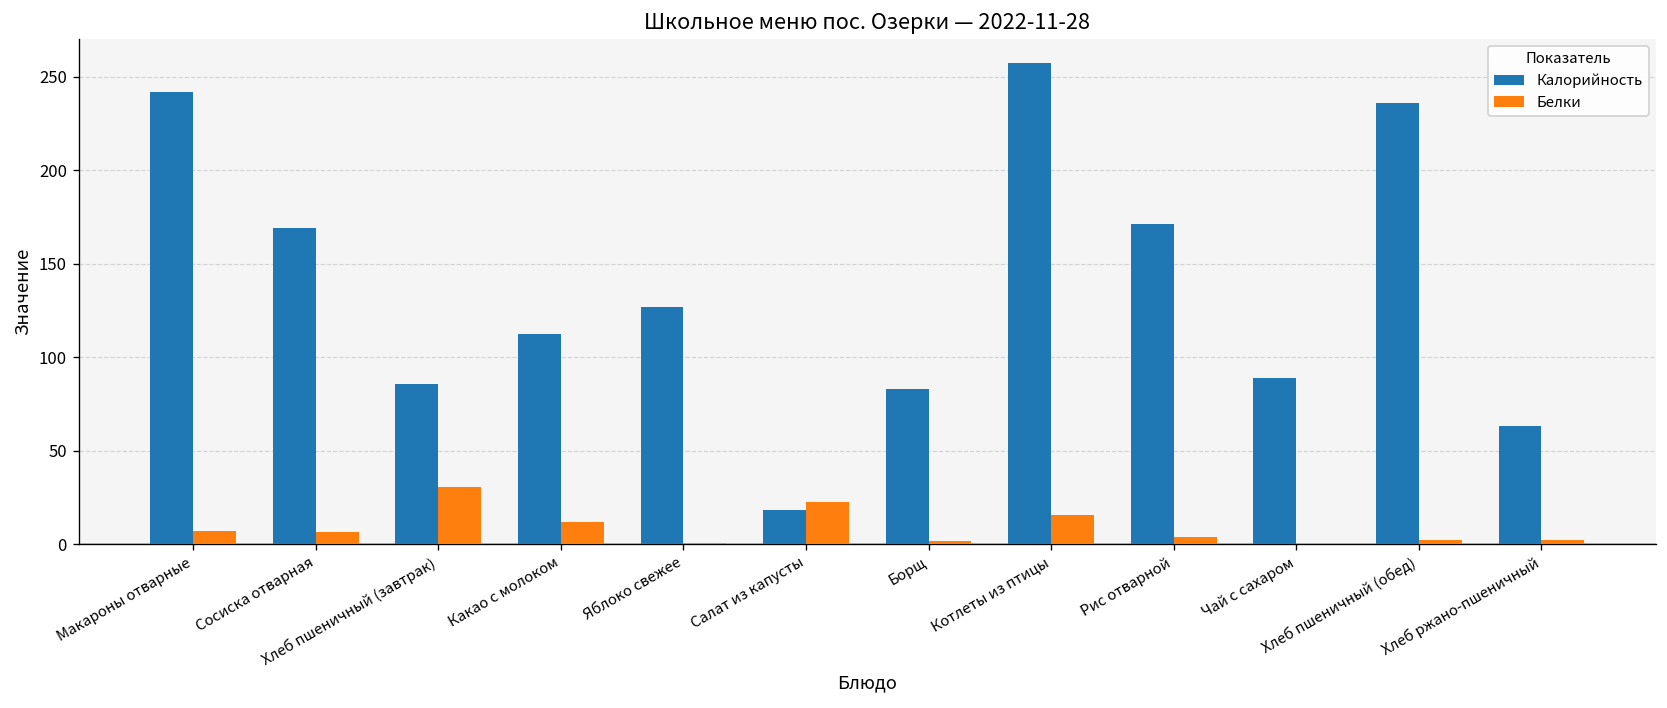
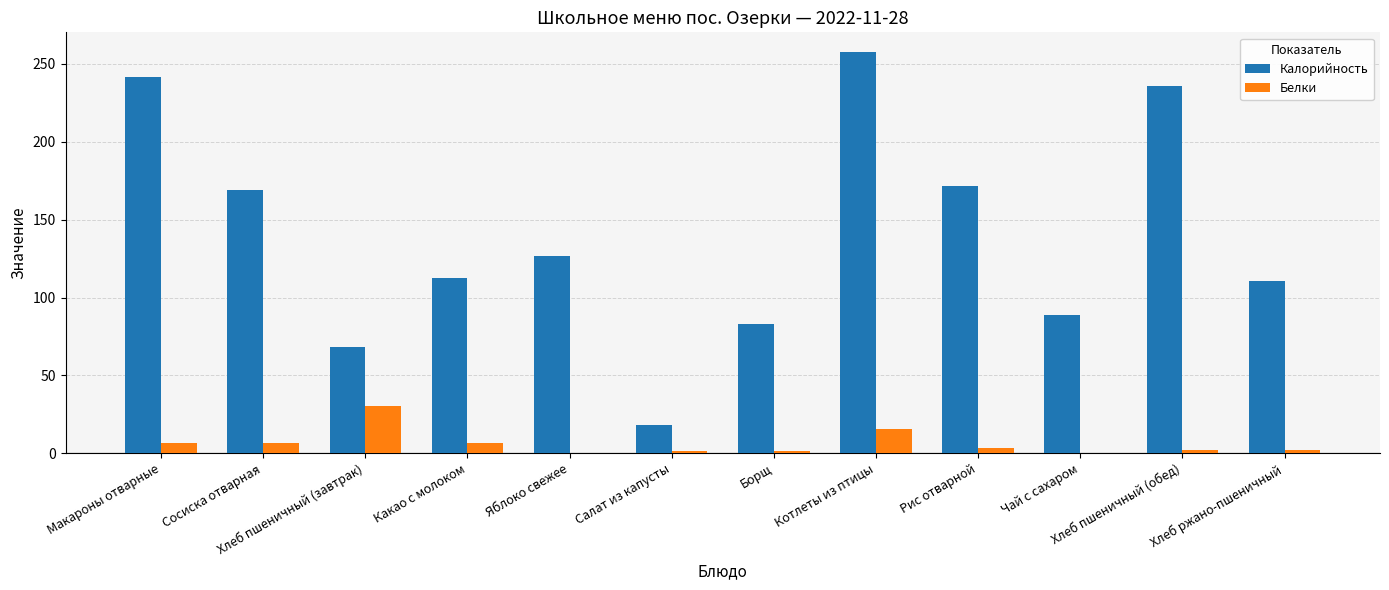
  {
    "Калорийность": {
      "Макароны отварные": 242,
      "Сосиска отварная": 169,
-     "Хлеб пшеничный (завтрак)": 86,
+     "Хлеб пшеничный (завтрак)": 68,
      "Какао с молоком": 112,
      "Яблоко свежее": 127,
      "Салат из капусты": 18,
      "Борщ": 83,
      "Котлеты из птицы": 257,
      "Рис отварной": 171,
      "Чай с сахаром": 89,
      "Хлеб пшеничный (обед)": 236,
-     "Хлеб ржано-пшеничный": 63
+     "Хлеб ржано-пшеничный": 110
    },
    "Белки": {
      "Макароны отварные": 7,
      "Сосиска отварная": 7,
      "Хлеб пшеничный (завтрак)": 30,
-     "Какао с молоком": 12,
-     "Салат из капусты": 22,
+     "Какао с молоком": 7,
+     "Салат из капусты": 1,
      "Котлеты из птицы": 16,
      "Рис отварной": 4,
      "Чай с сахаром": 0,
      "Хлеб пшеничный (обед)": 2,
      "Хлеб ржано-пшеничный": 2
    }
  }
